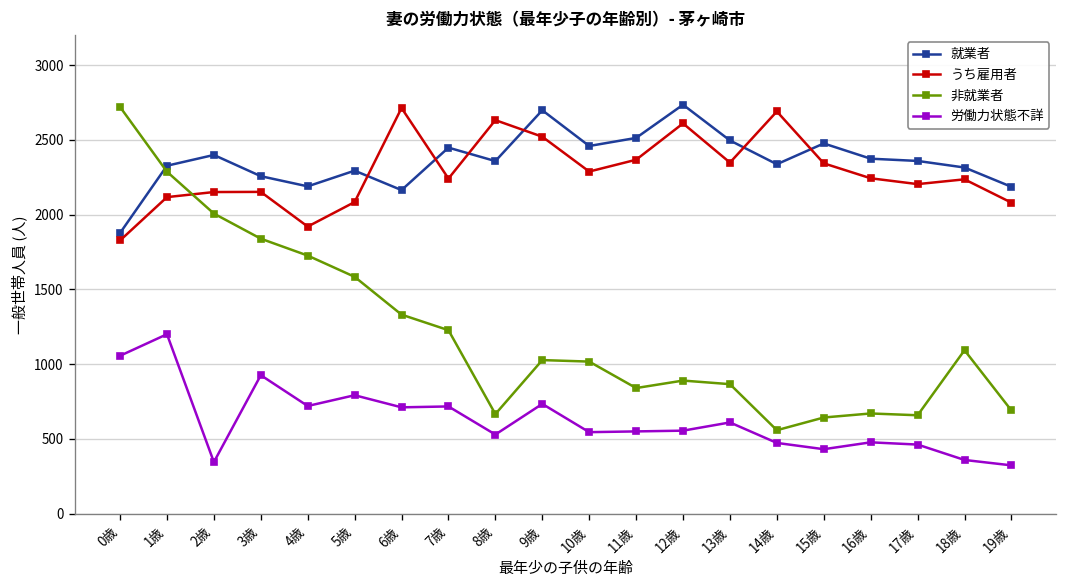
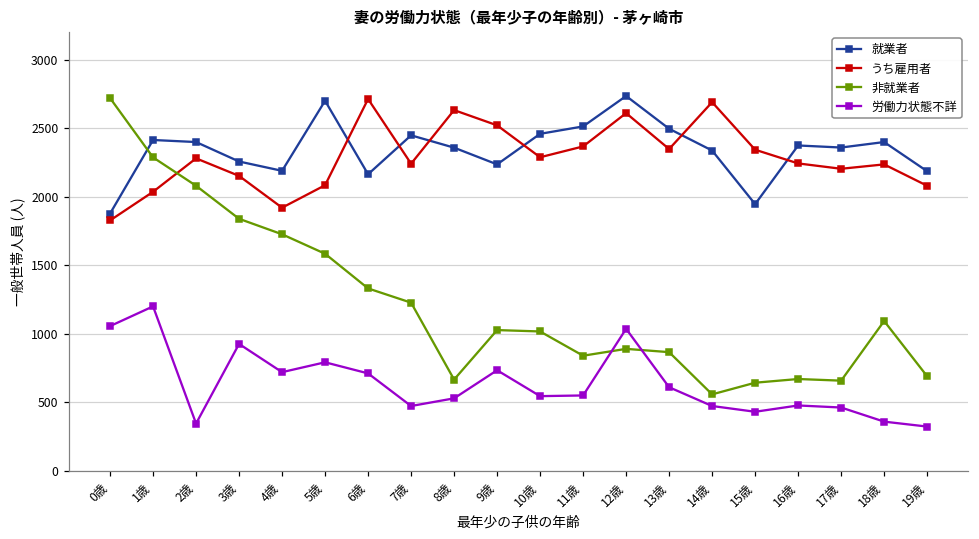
  {
    "就業者": {
      "0歳": 1880,
-     "1歳": 2330,
+     "1歳": 2410,
      "2歳": 2400,
      "3歳": 2260,
      "4歳": 2190,
-     "5歳": 2290,
+     "5歳": 2700,
      "6歳": 2160,
      "7歳": 2450,
      "8歳": 2360,
-     "9歳": 2700,
+     "9歳": 2240,
      "10歳": 2460,
      "11歳": 2510,
      "12歳": 2740,
      "13歳": 2500,
      "14歳": 2340,
-     "15歳": 2480,
+     "15歳": 1950,
      "16歳": 2370,
      "17歳": 2360,
-     "18歳": 2320,
+     "18歳": 2400,
      "19歳": 2190
    },
    "うち雇用者": {
      "0歳": 1830,
-     "1歳": 2120,
-     "2歳": 2150,
+     "1歳": 2040,
+     "2歳": 2280,
      "3歳": 2150,
      "4歳": 1920,
      "5歳": 2080,
      "6歳": 2710,
      "7歳": 2240,
      "8歳": 2630,
      "9歳": 2520,
      "10歳": 2290,
      "11歳": 2370,
      "12歳": 2610,
      "13歳": 2350,
      "14歳": 2690,
      "15歳": 2340,
      "16歳": 2240,
      "17歳": 2200,
      "18歳": 2240,
      "19歳": 2080
    },
    "非就業者": {
      "0歳": 2720,
      "1歳": 2290,
-     "2歳": 2010,
+     "2歳": 2080,
      "3歳": 1840,
      "4歳": 1730,
      "5歳": 1580,
      "6歳": 1330,
      "7歳": 1230,
      "8歳": 670,
      "9歳": 1030,
      "10歳": 1020,
      "11歳": 840,
      "12歳": 890,
      "13歳": 870,
      "14歳": 560,
      "15歳": 640,
      "16歳": 670,
      "17歳": 660,
      "18歳": 1090,
      "19歳": 690
    },
    "労働力状態不詳": {
      "0歳": 1060,
      "1歳": 1200,
      "2歳": 350,
      "3歳": 930,
      "4歳": 720,
      "5歳": 790,
      "6歳": 710,
-     "7歳": 720,
+     "7歳": 470,
      "8歳": 530,
      "9歳": 730,
      "10歳": 550,
      "11歳": 550,
-     "12歳": 560,
+     "12歳": 1040,
      "13歳": 610,
      "14歳": 470,
      "15歳": 430,
      "16歳": 480,
      "17歳": 460,
      "18歳": 360,
      "19歳": 320
    }
  }
